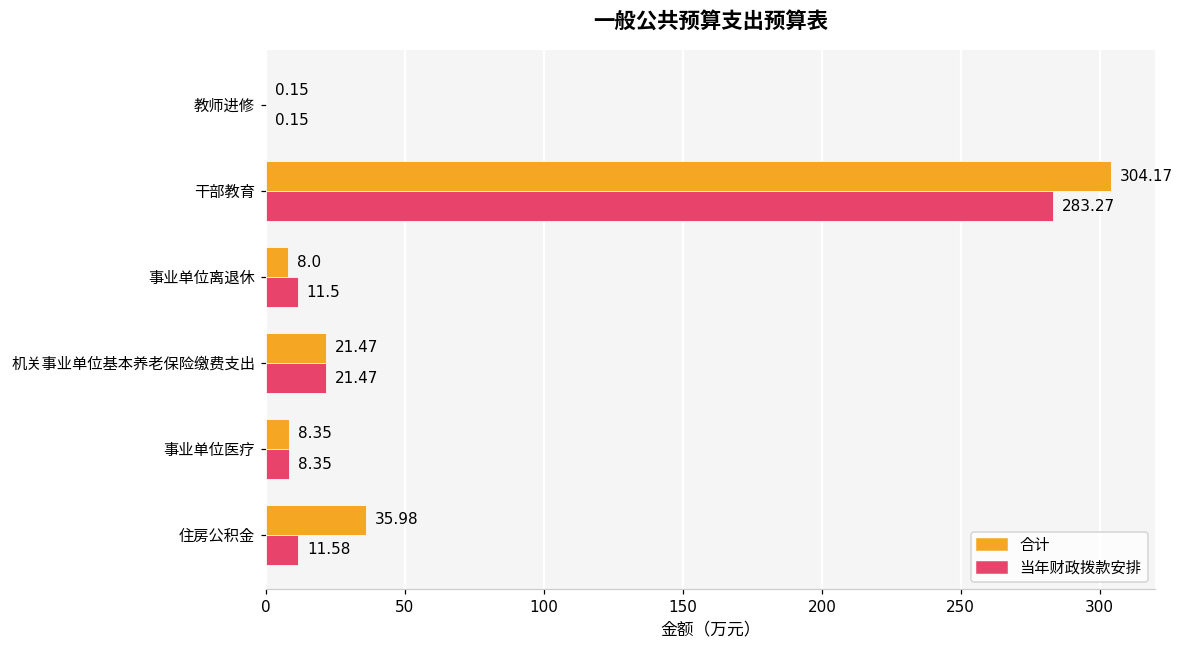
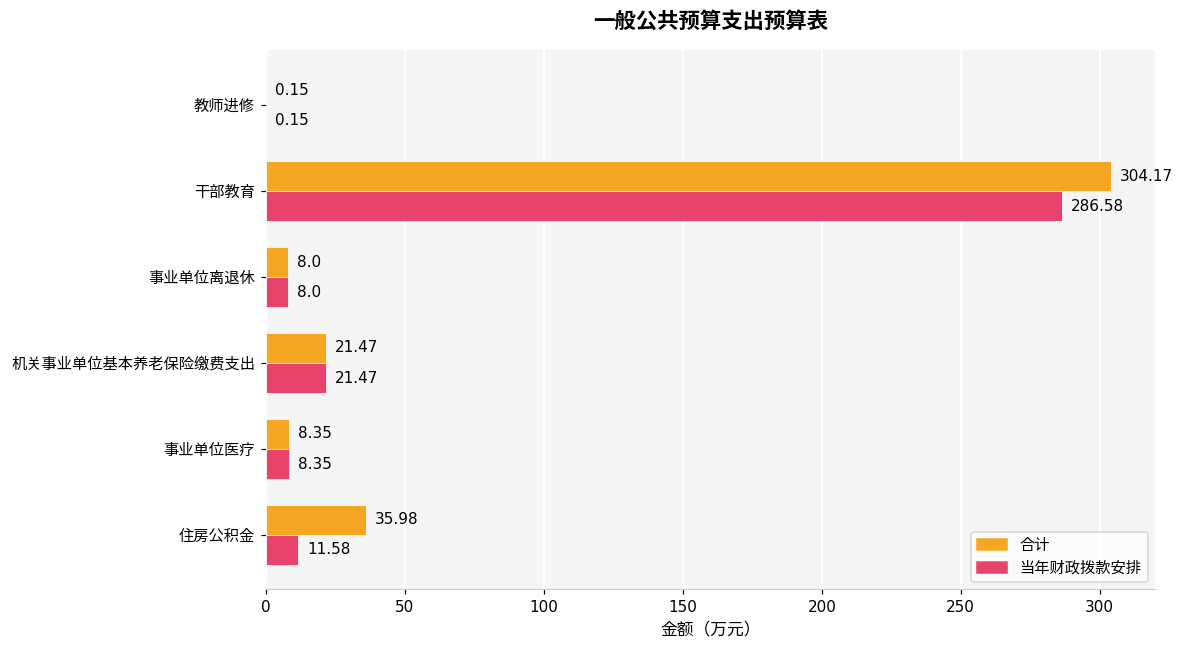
  {
    "合计": {
      "教师进修": 0.15,
      "干部教育": 304.17,
      "事业单位离退休": 8.0,
      "机关事业单位基本养老保险缴费支出": 21.47,
      "事业单位医疗": 8.35,
      "住房公积金": 35.98
    },
    "当年财政拨款安排": {
      "教师进修": 0.15,
-     "干部教育": 283.27,
-     "事业单位离退休": 11.5,
+     "干部教育": 286.58,
+     "事业单位离退休": 8.0,
      "机关事业单位基本养老保险缴费支出": 21.47,
      "事业单位医疗": 8.35,
      "住房公积金": 11.58
    }
  }
